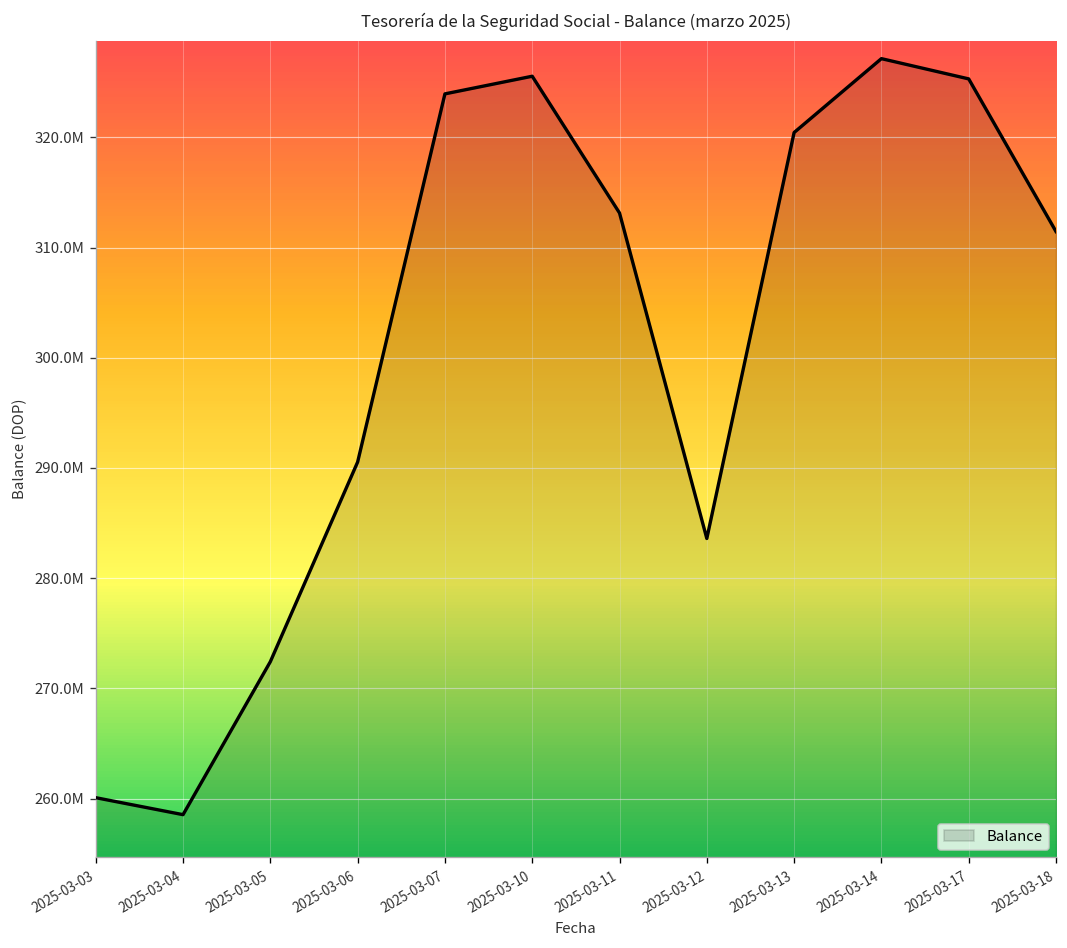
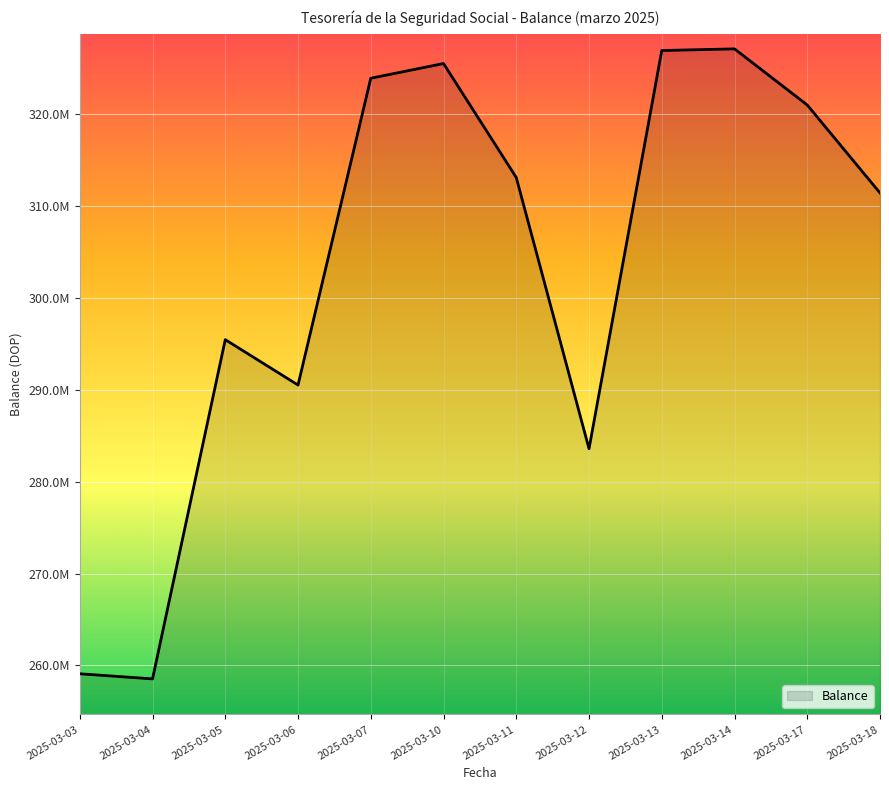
  {
-   "2025-03-03": 260000000,
+   "2025-03-03": 259000000,
    "2025-03-04": 259000000,
-   "2025-03-05": 272000000,
+   "2025-03-05": 295000000,
    "2025-03-06": 291000000,
    "2025-03-07": 324000000,
    "2025-03-10": 326000000,
    "2025-03-11": 313000000,
    "2025-03-12": 284000000,
-   "2025-03-13": 320000000,
+   "2025-03-13": 327000000,
    "2025-03-14": 327000000,
-   "2025-03-17": 325000000,
+   "2025-03-17": 321000000,
    "2025-03-18": 311000000
  }
